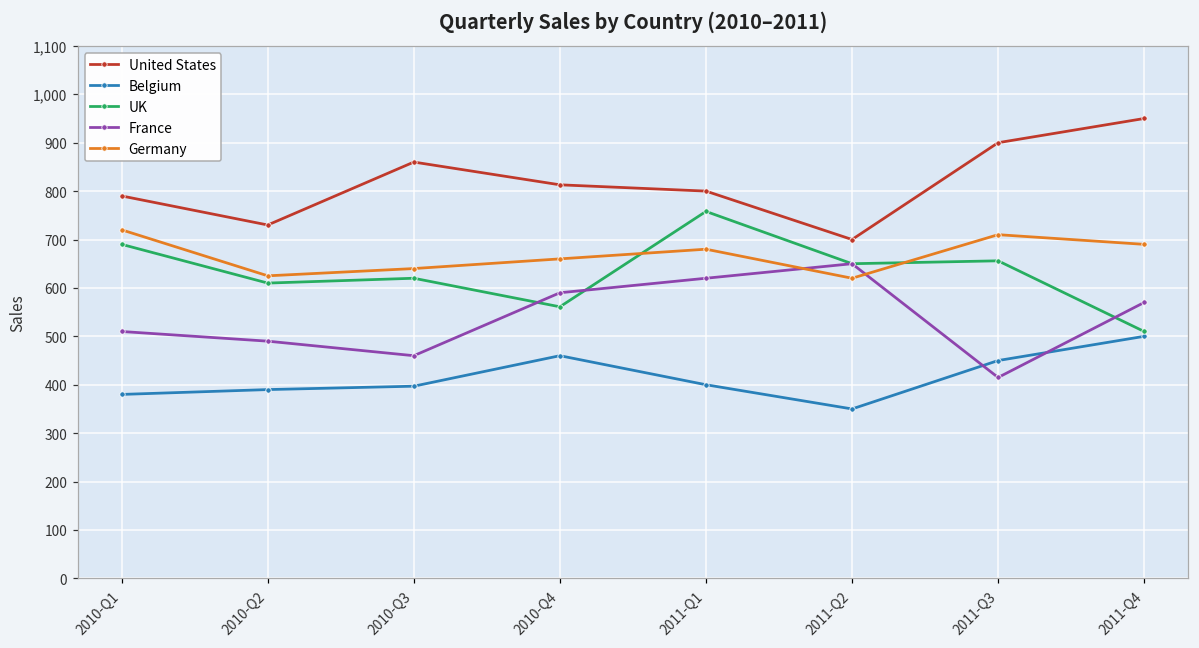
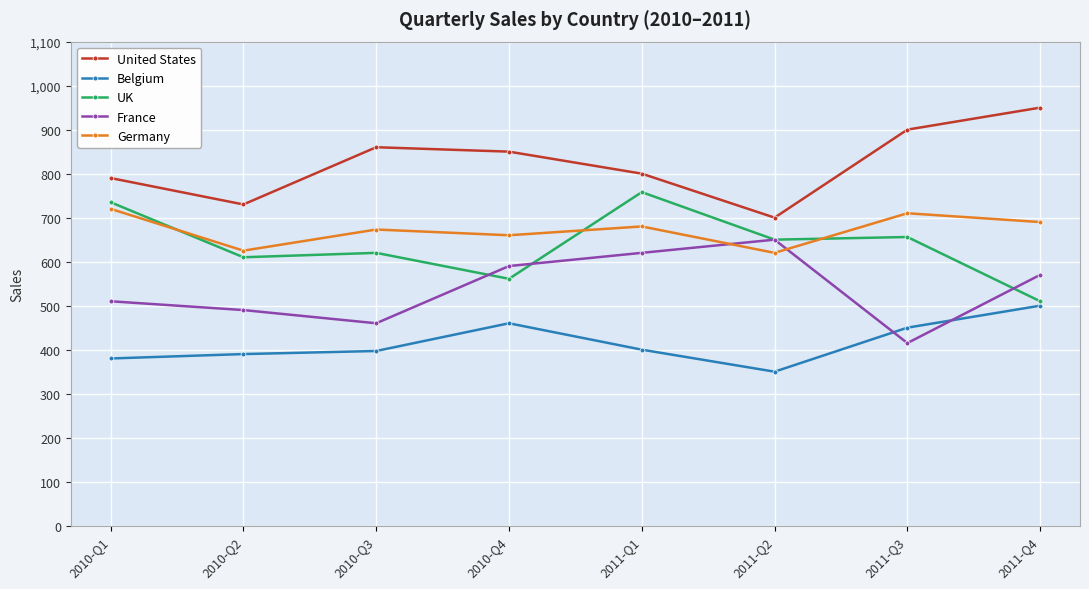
  {
    "United States": {
      "2010-Q1": 790,
      "2010-Q2": 730,
      "2010-Q3": 860,
-     "2010-Q4": 810,
+     "2010-Q4": 850,
      "2011-Q1": 800,
      "2011-Q2": 700,
      "2011-Q3": 900,
      "2011-Q4": 950
    },
    "Belgium": {
      "2010-Q1": 380,
      "2010-Q2": 390,
      "2010-Q3": 400,
      "2010-Q4": 460,
      "2011-Q1": 400,
      "2011-Q2": 350,
      "2011-Q3": 450,
      "2011-Q4": 500
    },
    "UK": {
-     "2010-Q1": 690,
+     "2010-Q1": 740,
      "2010-Q2": 610,
      "2010-Q3": 620,
      "2010-Q4": 560,
      "2011-Q1": 760,
      "2011-Q3": 660,
      "2011-Q4": 510
    },
    "France": {
      "2010-Q1": 510,
      "2010-Q2": 490,
      "2010-Q3": 460,
      "2010-Q4": 590,
      "2011-Q1": 620,
      "2011-Q3": 420,
      "2011-Q4": 570
    },
    "Germany": {
      "2010-Q1": 720,
      "2010-Q2": 630,
-     "2010-Q3": 640,
+     "2010-Q3": 670,
      "2010-Q4": 660,
      "2011-Q1": 680,
      "2011-Q2": 620,
      "2011-Q3": 710,
      "2011-Q4": 690
    }
  }
